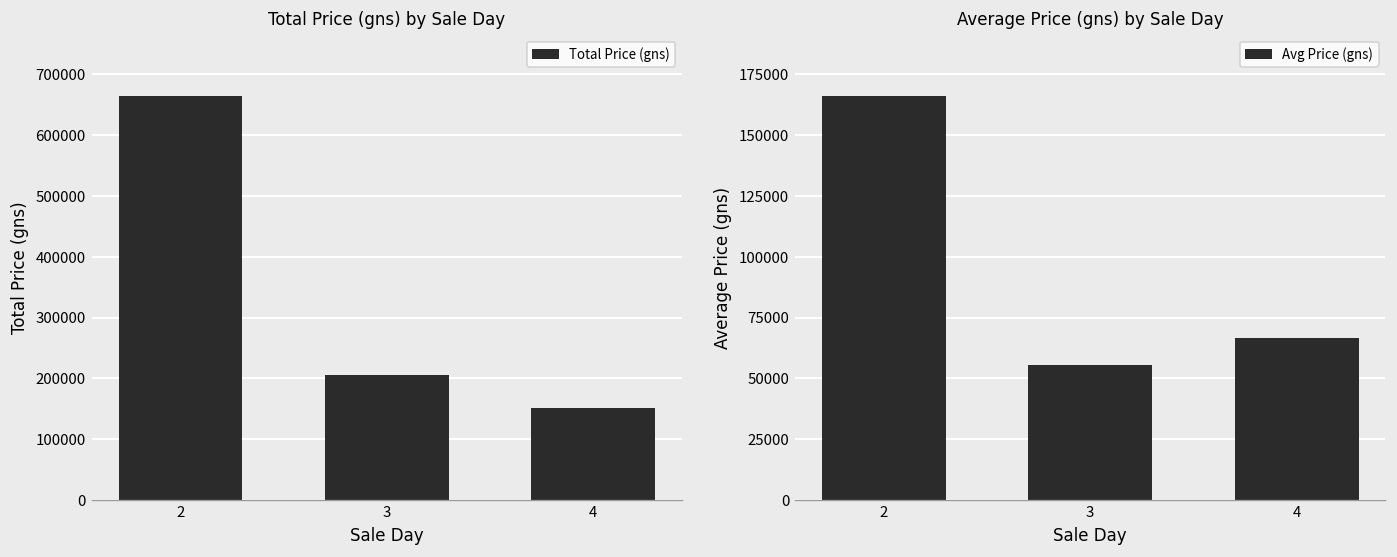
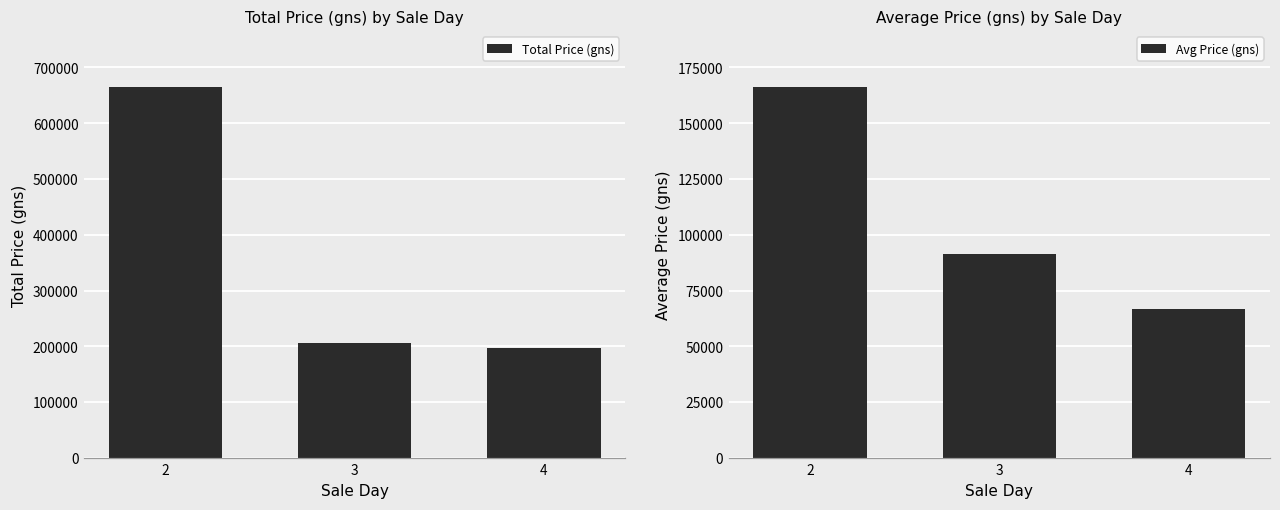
  {
    "Total Price (gns) by Sale Day": {
      "2": 670000,
      "3": 210000,
-     "4": 150000
+     "4": 200000
    },
    "Average Price (gns) by Sale Day": {
      "2": 166000,
-     "3": 56000,
+     "3": 91000,
      "4": 67000
    }
  }
